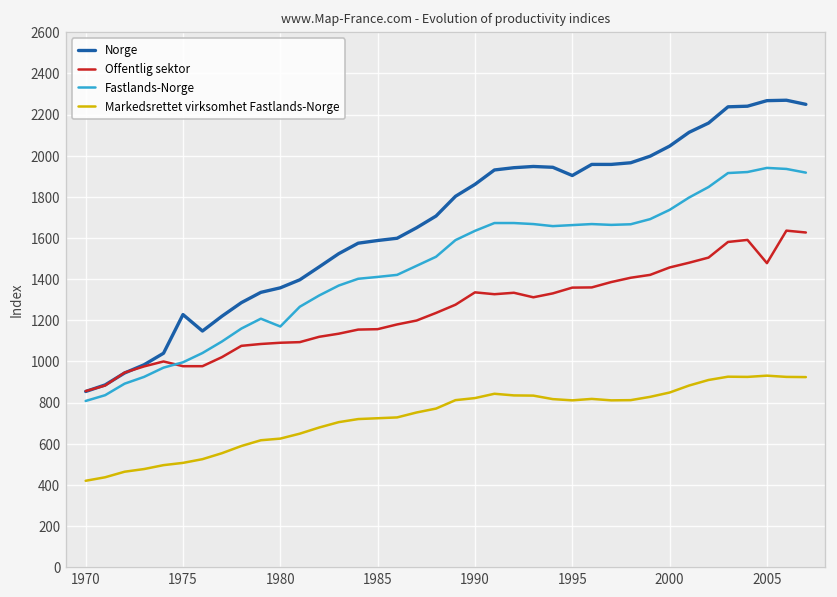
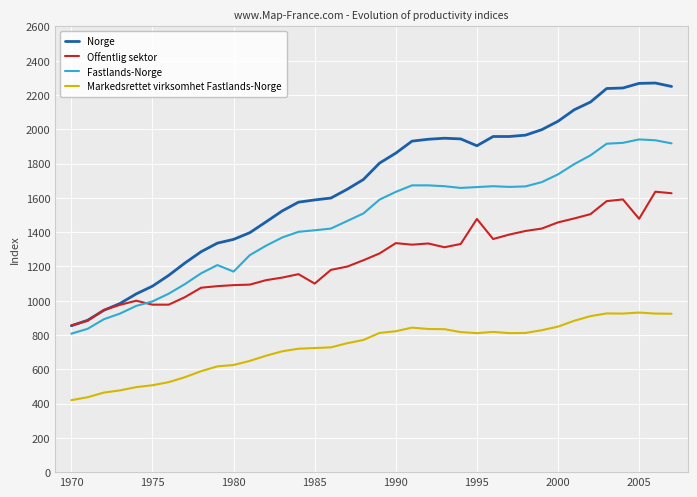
  {
    "Norge": {
-     "1975": 1230,
+     "1975": 1090,
      "1980": 1360,
      "1985": 1590,
      "1990": 1860,
      "1995": 1900,
      "2000": 2050,
      "2005": 2270
    },
    "Offentlig sektor": {
      "1975": 980,
      "1980": 1090,
-     "1985": 1160,
+     "1985": 1100,
      "1990": 1340,
-     "1995": 1360,
+     "1995": 1480,
      "2000": 1460,
      "2005": 1480
    },
    "Fastlands-Norge": {
      "1970": 810,
      "1975": 1000,
      "1980": 1170,
      "1985": 1410,
      "1990": 1640,
      "1995": 1660,
      "2000": 1740,
      "2005": 1940
    },
    "Markedsrettet virksomhet Fastlands-Norge": {
      "1970": 420,
      "1975": 510,
      "1980": 630,
      "1985": 720,
      "1990": 820,
      "1995": 810,
      "2000": 850,
      "2005": 930
    }
  }
